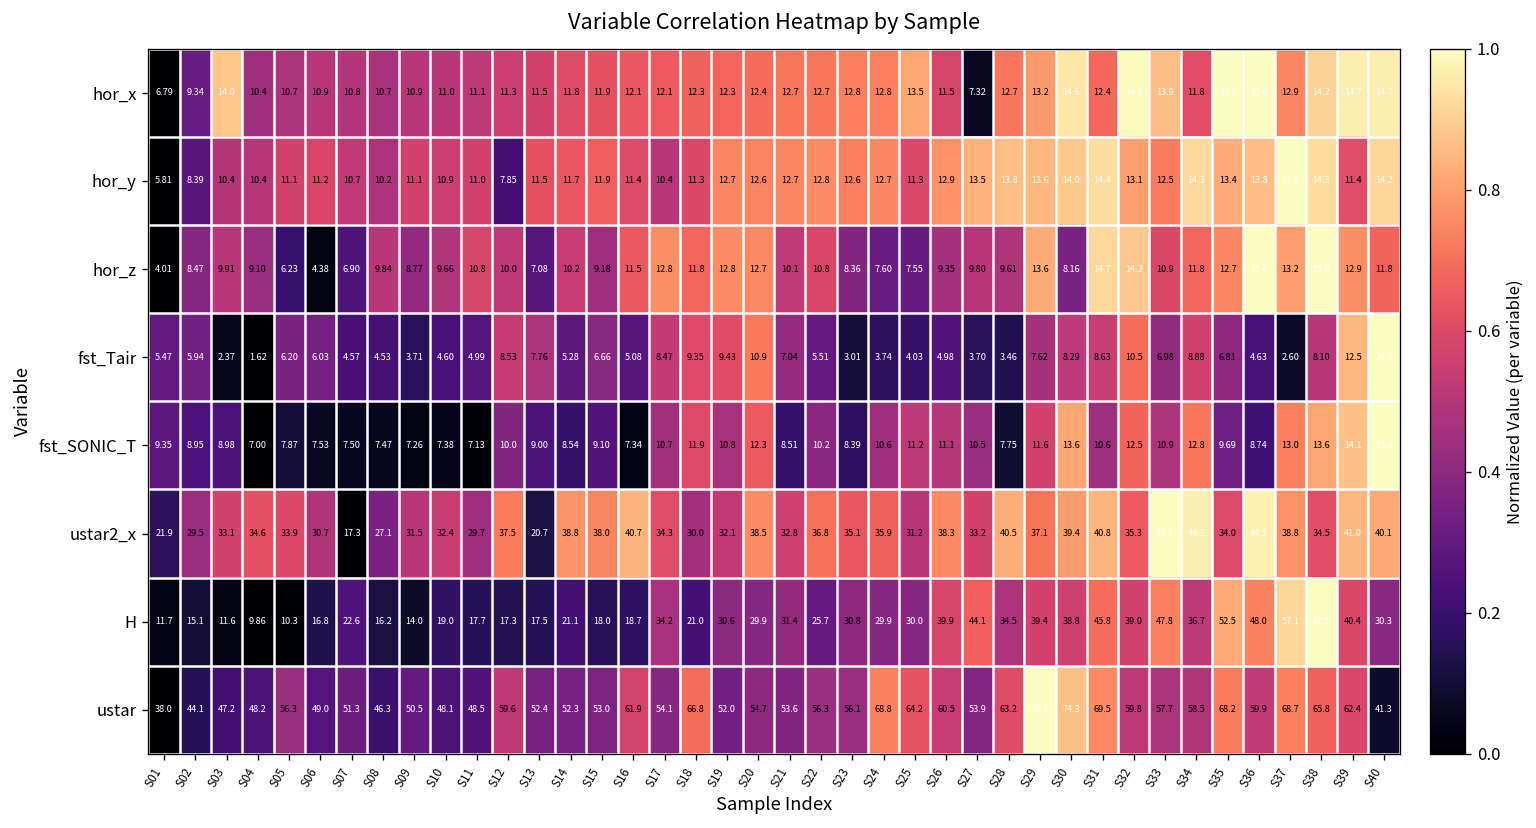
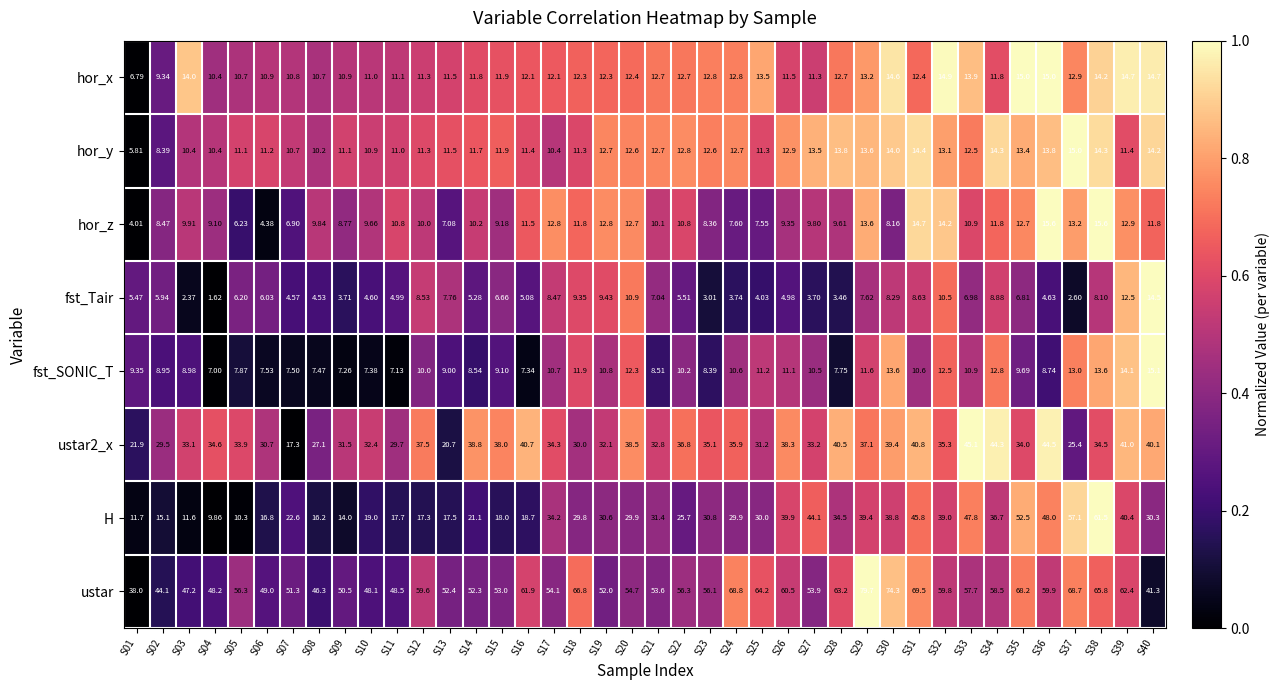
  {
    "hor_x": {
      "S01": 6.79,
      "S02": 9.34,
      "S03": 14.0,
      "S04": 10.4,
      "S05": 10.7,
      "S06": 10.9,
      "S07": 10.8,
      "S08": 10.7,
      "S09": 10.9,
      "S10": 11.0,
      "S11": 11.1,
      "S12": 11.3,
      "S13": 11.5,
      "S14": 11.8,
      "S15": 11.9,
      "S16": 12.1,
      "S17": 12.1,
      "S18": 12.3,
      "S19": 12.3,
      "S20": 12.4,
      "S21": 12.7,
      "S22": 12.7,
      "S23": 12.8,
      "S24": 12.8,
      "S25": 13.5,
      "S26": 11.5,
-     "S27": 7.32,
+     "S27": 11.3,
      "S28": 12.7,
      "S29": 13.2,
      "S30": 14.6,
      "S31": 12.4,
      "S32": 14.9,
      "S33": 13.9,
      "S34": 11.8,
      "S35": 15.0,
      "S36": 15.0,
      "S37": 12.9,
      "S38": 14.2,
      "S39": 14.7,
      "S40": 14.7
    },
    "hor_y": {
      "S01": 5.81,
      "S02": 8.39,
      "S03": 10.4,
      "S04": 10.4,
      "S05": 11.1,
      "S06": 11.2,
      "S07": 10.7,
      "S08": 10.2,
      "S09": 11.1,
      "S10": 10.9,
      "S11": 11.0,
-     "S12": 7.85,
+     "S12": 11.3,
      "S13": 11.5,
      "S14": 11.7,
      "S15": 11.9,
      "S16": 11.4,
      "S17": 10.4,
      "S18": 11.3,
      "S19": 12.7,
      "S20": 12.6,
      "S21": 12.7,
      "S22": 12.8,
      "S23": 12.6,
      "S24": 12.7,
      "S25": 11.3,
      "S26": 12.9,
      "S27": 13.5,
      "S28": 13.8,
      "S29": 13.6,
      "S30": 14.0,
      "S31": 14.4,
      "S32": 13.1,
      "S33": 12.5,
      "S34": 14.3,
      "S35": 13.4,
      "S36": 13.8,
      "S37": 15.0,
      "S38": 14.3,
      "S39": 11.4,
      "S40": 14.2
    },
    "ustar2_x": {
      "S01": 21.9,
      "S02": 29.5,
      "S03": 33.1,
      "S04": 34.6,
      "S05": 33.9,
      "S06": 30.7,
      "S07": 17.3,
      "S08": 27.1,
      "S09": 31.5,
      "S10": 32.4,
      "S11": 29.7,
      "S12": 37.5,
      "S13": 20.7,
      "S14": 38.8,
      "S15": 38.0,
      "S16": 40.7,
      "S17": 34.3,
      "S18": 30.0,
      "S19": 32.1,
      "S20": 38.5,
      "S21": 32.8,
      "S22": 36.8,
      "S23": 35.1,
      "S24": 35.9,
      "S25": 31.2,
      "S26": 38.3,
      "S27": 33.2,
      "S28": 40.5,
      "S29": 37.1,
      "S30": 39.4,
      "S31": 40.8,
      "S32": 35.3,
      "S33": 45.1,
      "S34": 44.3,
      "S35": 34.0,
      "S36": 44.5,
-     "S37": 38.8,
+     "S37": 25.4,
      "S38": 34.5,
      "S39": 41.0,
      "S40": 40.1
    },
    "H": {
      "S01": 11.7,
      "S02": 15.1,
      "S03": 11.6,
      "S04": 9.86,
      "S05": 10.3,
      "S06": 16.8,
      "S07": 22.6,
      "S08": 16.2,
      "S09": 14.0,
      "S10": 19.0,
      "S11": 17.7,
      "S12": 17.3,
      "S13": 17.5,
      "S14": 21.1,
      "S15": 18.0,
      "S16": 18.7,
      "S17": 34.2,
-     "S18": 21.0,
+     "S18": 29.8,
      "S19": 30.6,
      "S20": 29.9,
      "S21": 31.4,
      "S22": 25.7,
      "S23": 30.8,
      "S24": 29.9,
      "S25": 30.0,
      "S26": 39.9,
      "S27": 44.1,
      "S28": 34.5,
      "S29": 39.4,
      "S30": 38.8,
      "S31": 45.8,
      "S32": 39.0,
      "S33": 47.8,
      "S34": 36.7,
      "S35": 52.5,
      "S36": 48.0,
      "S37": 57.1,
      "S38": 61.5,
      "S39": 40.4,
      "S40": 30.3
    }
  }
